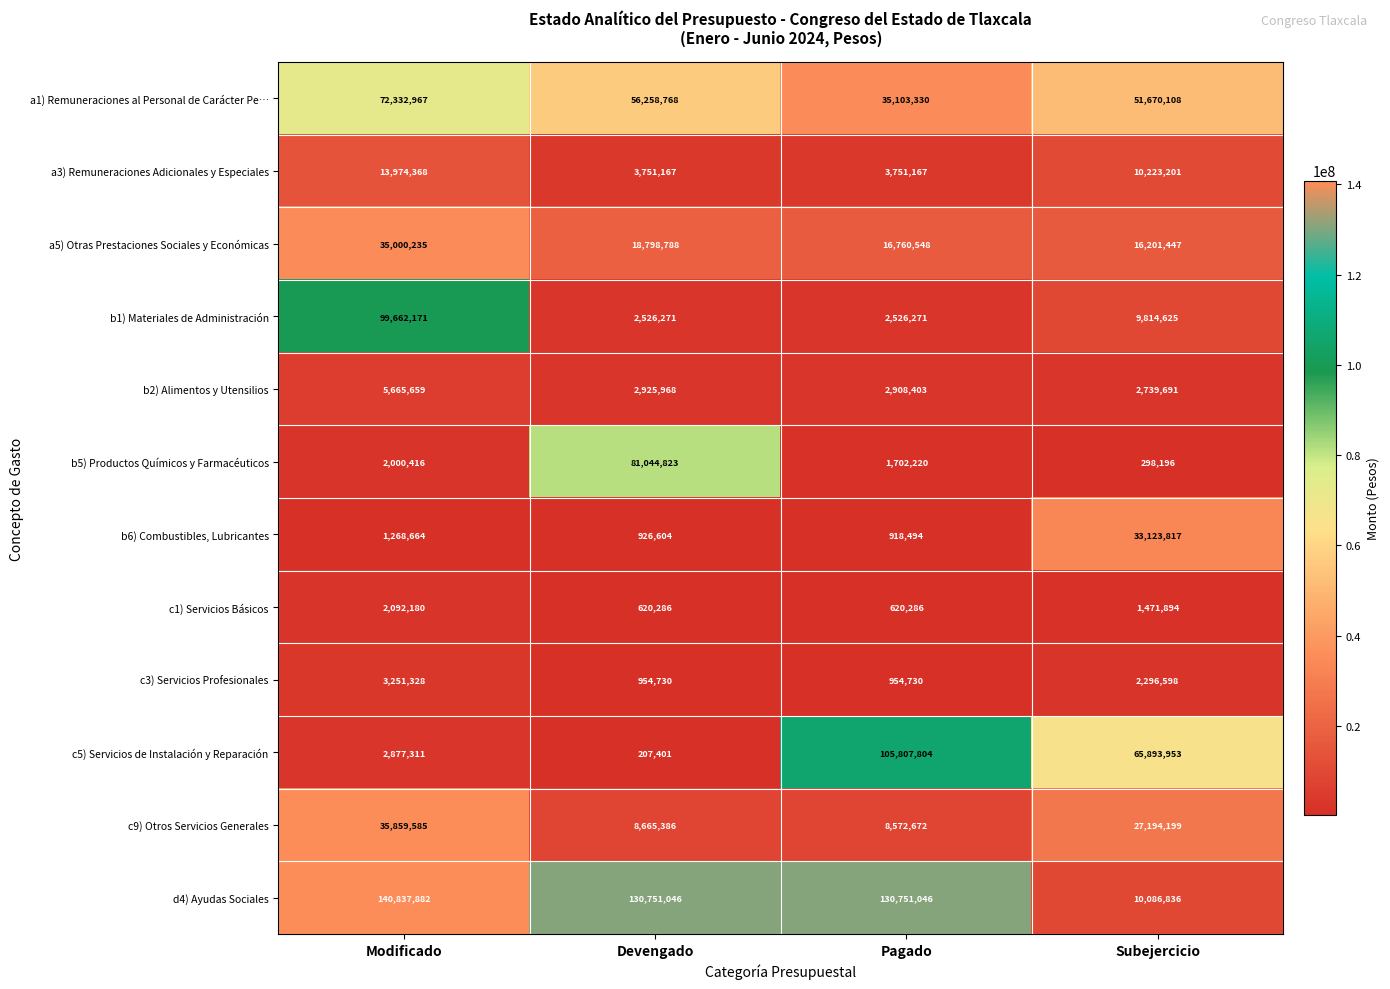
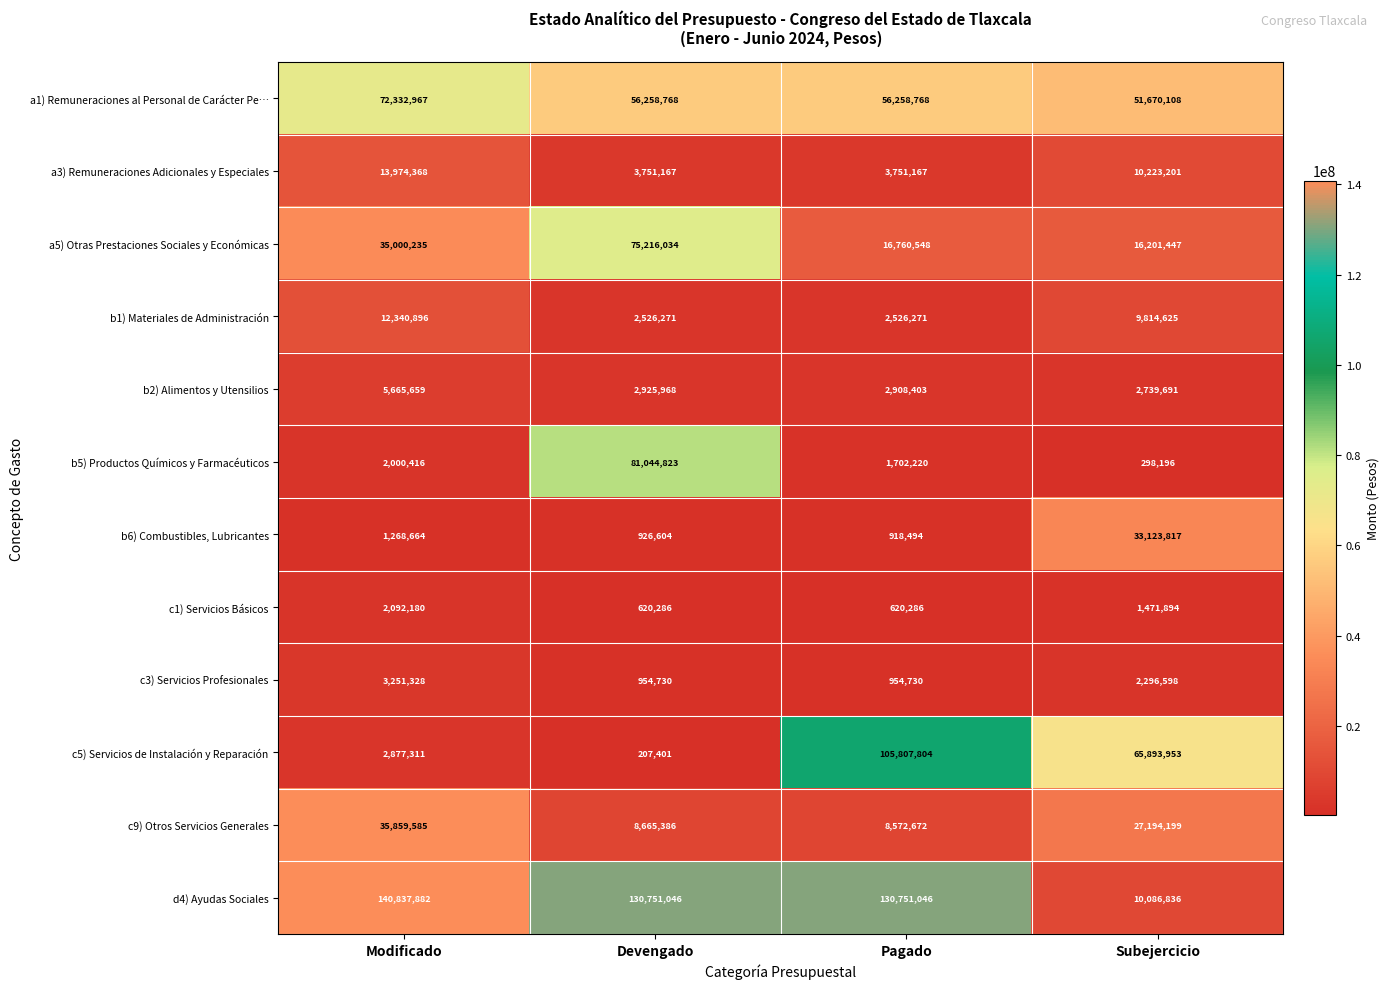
  {
    "a1) Remuneraciones al Personal de Carácter Pe…": {
      "Modificado": "72,332,967",
      "Devengado": "56,258,768",
-     "Pagado": "35,103,330",
+     "Pagado": "56,258,768",
      "Subejercicio": "51,670,108"
    },
    "a3) Remuneraciones Adicionales y Especiales": {
      "Modificado": "13,974,368",
      "Devengado": "3,751,167",
      "Pagado": "3,751,167",
      "Subejercicio": "10,223,201"
    },
    "a5) Otras Prestaciones Sociales y Económicas": {
      "Modificado": "35,000,235",
-     "Devengado": "18,798,788",
+     "Devengado": "75,216,034",
      "Pagado": "16,760,548",
      "Subejercicio": "16,201,447"
    },
    "b1) Materiales de Administración": {
-     "Modificado": "99,662,171",
+     "Modificado": "12,340,896",
      "Devengado": "2,526,271",
      "Pagado": "2,526,271",
      "Subejercicio": "9,814,625"
    },
    "b2) Alimentos y Utensilios": {
      "Modificado": "5,665,659",
      "Devengado": "2,925,968",
      "Pagado": "2,908,403",
      "Subejercicio": "2,739,691"
    },
    "b5) Productos Químicos y Farmacéuticos": {
      "Modificado": "2,000,416",
      "Devengado": "81,044,823",
      "Pagado": "1,702,220",
      "Subejercicio": "298,196"
    },
    "b6) Combustibles, Lubricantes": {
      "Modificado": "1,268,664",
      "Devengado": "926,604",
      "Pagado": "918,494",
      "Subejercicio": "33,123,817"
    },
    "c1) Servicios Básicos": {
      "Modificado": "2,092,180",
      "Devengado": "620,286",
      "Pagado": "620,286",
      "Subejercicio": "1,471,894"
    },
    "c3) Servicios Profesionales": {
      "Modificado": "3,251,328",
      "Devengado": "954,730",
      "Pagado": "954,730",
      "Subejercicio": "2,296,598"
    },
    "c5) Servicios de Instalación y Reparación": {
      "Modificado": "2,877,311",
      "Devengado": "207,401",
      "Pagado": "105,807,804",
      "Subejercicio": "65,893,953"
    },
    "c9) Otros Servicios Generales": {
      "Modificado": "35,859,585",
      "Devengado": "8,665,386",
      "Pagado": "8,572,672",
      "Subejercicio": "27,194,199"
    },
    "d4) Ayudas Sociales": {
      "Modificado": "140,837,882",
      "Devengado": "130,751,046",
      "Pagado": "130,751,046",
      "Subejercicio": "10,086,836"
    }
  }
